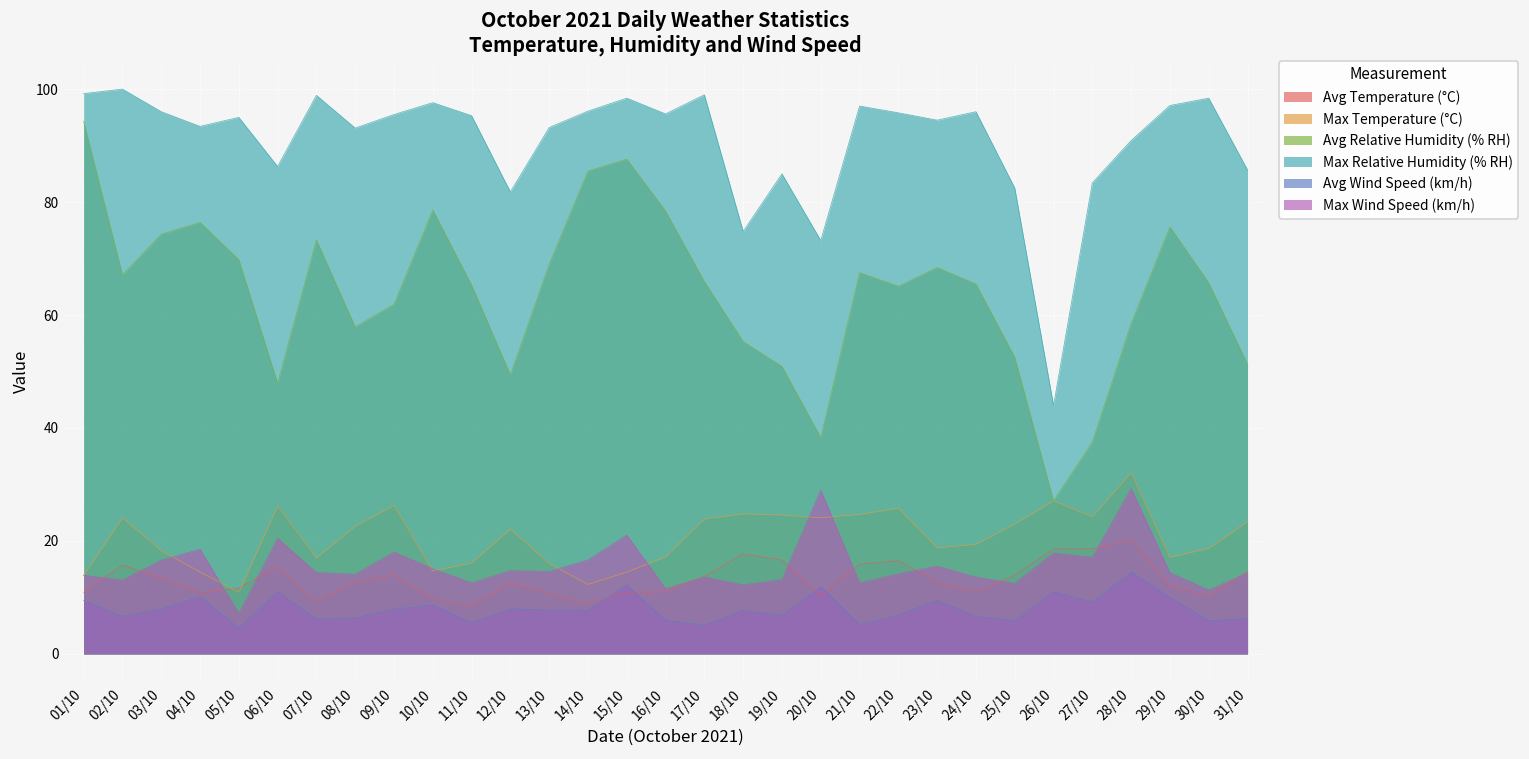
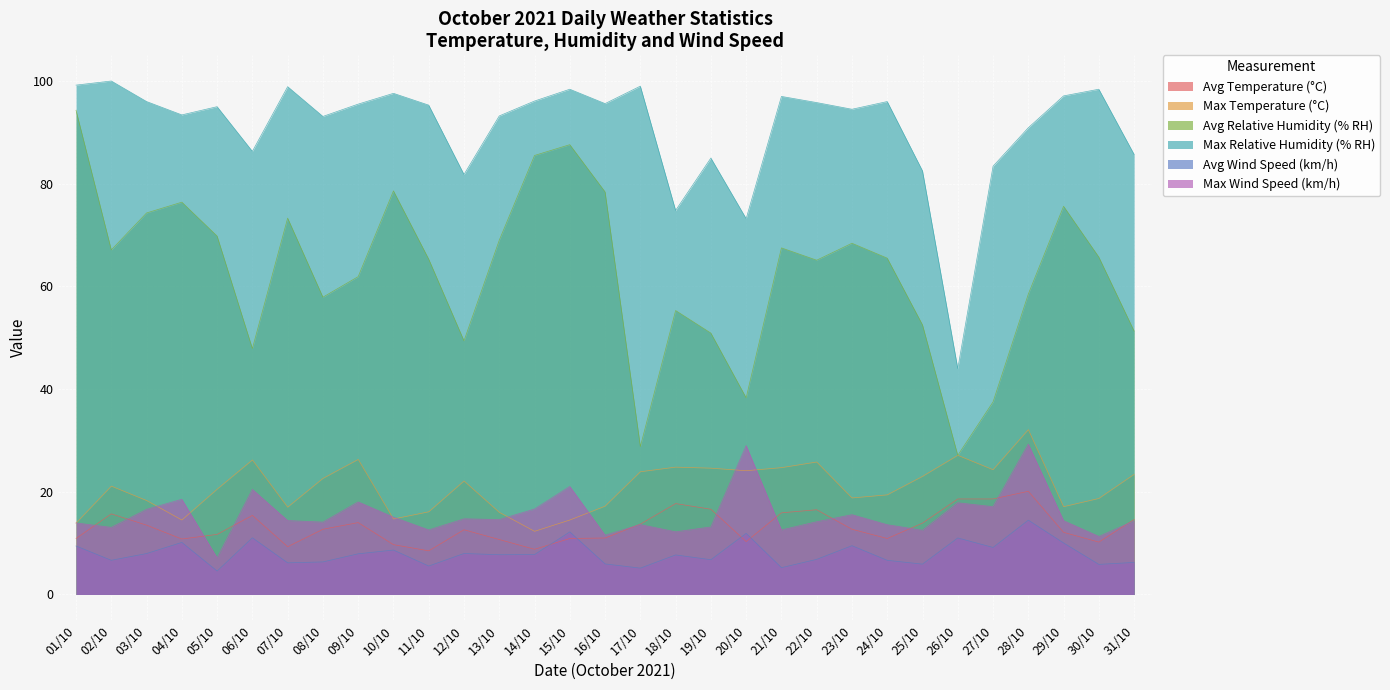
  {
    "Avg Temperature (°C)": {
      "01/10": 11,
      "02/10": 16,
      "03/10": 14,
      "04/10": 11,
      "05/10": 12,
      "06/10": 15,
      "07/10": 9,
      "08/10": 13,
      "09/10": 14,
      "10/10": 10,
      "11/10": 9,
      "12/10": 13,
      "13/10": 11,
      "14/10": 9,
      "15/10": 11,
      "16/10": 11,
      "18/10": 18,
      "19/10": 17,
      "20/10": 10,
      "21/10": 16,
      "22/10": 17,
      "23/10": 13,
      "24/10": 11,
      "25/10": 14,
      "26/10": 19,
      "27/10": 19,
      "28/10": 20,
      "29/10": 12,
      "30/10": 10
    },
    "Max Temperature (°C)": {
-     "02/10": 24,
+     "02/10": 21,
      "03/10": 18,
      "04/10": 15,
-     "05/10": 11,
+     "05/10": 21,
      "06/10": 26,
      "07/10": 17,
      "08/10": 23,
      "09/10": 26,
      "11/10": 16,
      "12/10": 22,
      "13/10": 16,
      "14/10": 12,
      "15/10": 15,
      "16/10": 17,
      "17/10": 24,
      "18/10": 25,
      "19/10": 25,
      "20/10": 24,
      "21/10": 25,
      "22/10": 26,
      "23/10": 19,
      "24/10": 19,
      "25/10": 23,
      "27/10": 24,
      "28/10": 32,
      "29/10": 17,
      "30/10": 19,
      "31/10": 23
    },
    "Avg Relative Humidity (% RH)": {
      "01/10": 94,
      "02/10": 67,
      "03/10": 74,
      "04/10": 76,
      "05/10": 70,
      "06/10": 48,
      "07/10": 73,
      "08/10": 58,
      "09/10": 62,
      "10/10": 79,
      "11/10": 65,
      "12/10": 49,
      "13/10": 69,
      "14/10": 86,
      "15/10": 88,
      "16/10": 78,
-     "17/10": 66,
+     "17/10": 29,
      "18/10": 55,
      "19/10": 51,
      "20/10": 38,
      "21/10": 68,
      "22/10": 65,
      "23/10": 68,
      "24/10": 66,
      "25/10": 53,
      "27/10": 38,
      "28/10": 59,
      "29/10": 76,
      "30/10": 66,
      "31/10": 51
    },
    "Max Wind Speed (km/h)": {
      "02/10": 13,
      "03/10": 17,
      "04/10": 19,
      "05/10": 7,
      "06/10": 20,
      "07/10": 14,
      "08/10": 14,
      "09/10": 18,
      "11/10": 13,
      "12/10": 15,
      "13/10": 15,
      "14/10": 17,
      "15/10": 21,
      "16/10": 12,
      "18/10": 12,
      "19/10": 13,
      "20/10": 29,
      "21/10": 13,
      "22/10": 14,
      "23/10": 16,
      "24/10": 14,
      "25/10": 13,
      "26/10": 18,
      "27/10": 17,
      "28/10": 29,
      "29/10": 14,
      "30/10": 11
    }
  }
